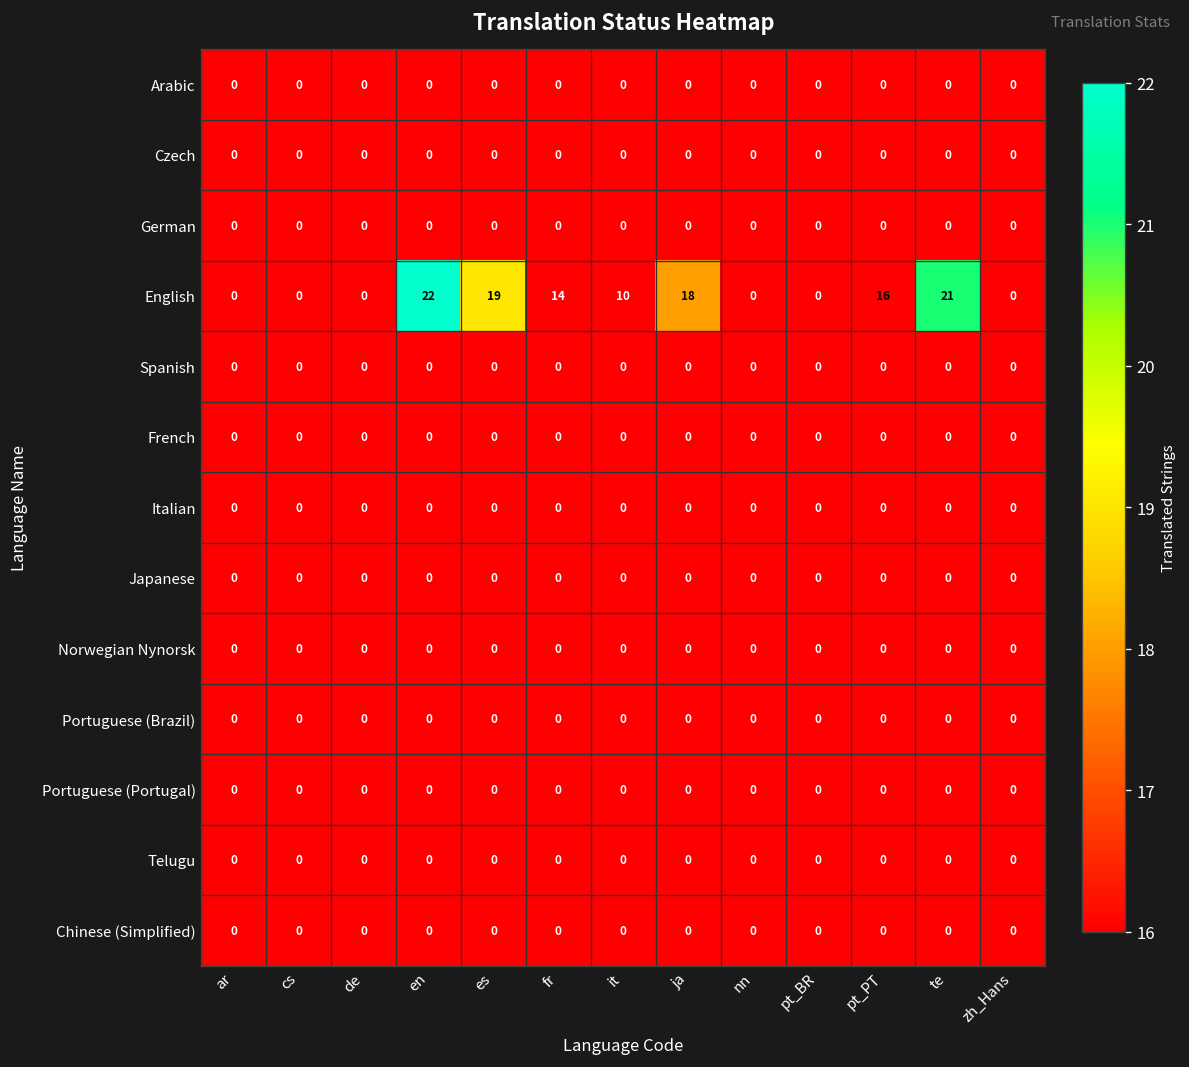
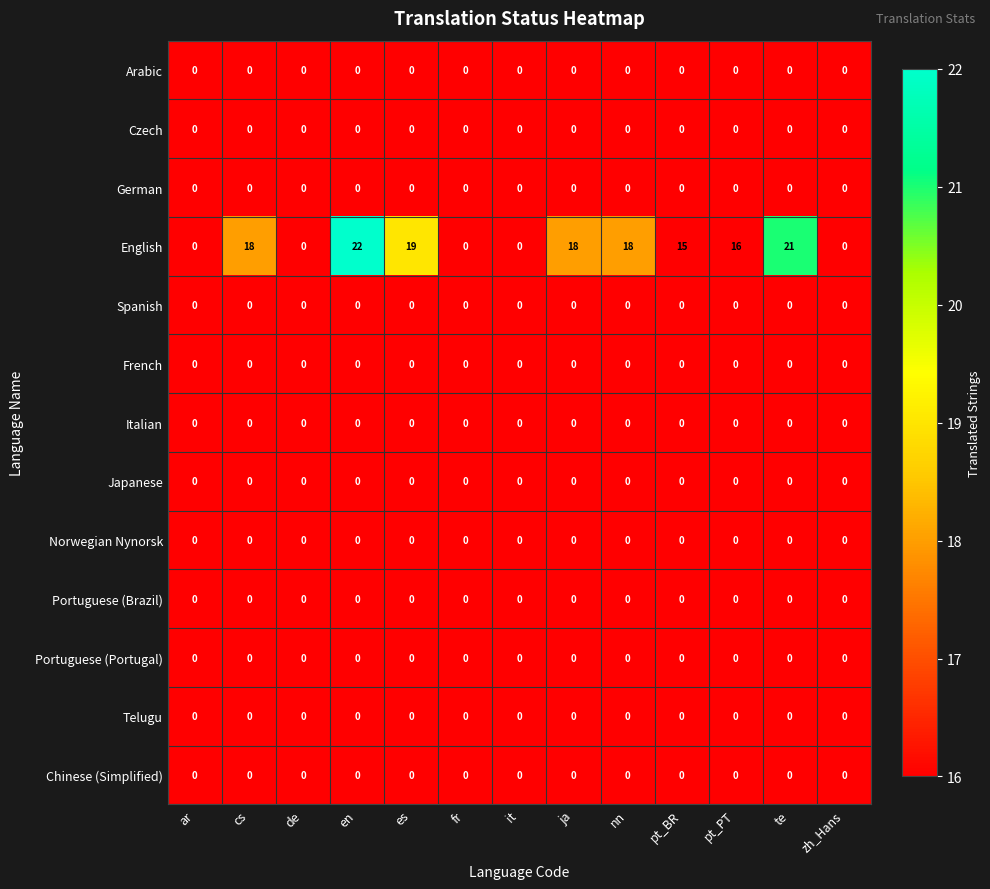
  {
    "Arabic": {
      "ar": 0,
      "cs": 0,
      "de": 0,
      "en": 0,
      "es": 0,
      "fr": 0,
      "it": 0,
      "ja": 0,
      "nn": 0,
      "pt_BR": 0,
      "pt_PT": 0,
      "te": 0,
      "zh_Hans": 0
    },
    "Czech": {
      "ar": 0,
      "cs": 0,
      "de": 0,
      "en": 0,
      "es": 0,
      "fr": 0,
      "it": 0,
      "ja": 0,
      "nn": 0,
      "pt_BR": 0,
      "pt_PT": 0,
      "te": 0,
      "zh_Hans": 0
    },
    "German": {
      "ar": 0,
      "cs": 0,
      "de": 0,
      "en": 0,
      "es": 0,
      "fr": 0,
      "it": 0,
      "ja": 0,
      "nn": 0,
      "pt_BR": 0,
      "pt_PT": 0,
      "te": 0,
      "zh_Hans": 0
    },
    "English": {
      "ar": 0,
-     "cs": 0,
+     "cs": 18,
      "de": 0,
      "en": 22,
      "es": 19,
-     "fr": 14,
-     "it": 10,
+     "fr": 0,
+     "it": 0,
      "ja": 18,
-     "nn": 0,
-     "pt_BR": 0,
+     "nn": 18,
+     "pt_BR": 15,
      "pt_PT": 16,
      "te": 21,
      "zh_Hans": 0
    },
    "Spanish": {
      "ar": 0,
      "cs": 0,
      "de": 0,
      "en": 0,
      "es": 0,
      "fr": 0,
      "it": 0,
      "ja": 0,
      "nn": 0,
      "pt_BR": 0,
      "pt_PT": 0,
      "te": 0,
      "zh_Hans": 0
    },
    "French": {
      "ar": 0,
      "cs": 0,
      "de": 0,
      "en": 0,
      "es": 0,
      "fr": 0,
      "it": 0,
      "ja": 0,
      "nn": 0,
      "pt_BR": 0,
      "pt_PT": 0,
      "te": 0,
      "zh_Hans": 0
    },
    "Italian": {
      "ar": 0,
      "cs": 0,
      "de": 0,
      "en": 0,
      "es": 0,
      "fr": 0,
      "it": 0,
      "ja": 0,
      "nn": 0,
      "pt_BR": 0,
      "pt_PT": 0,
      "te": 0,
      "zh_Hans": 0
    },
    "Japanese": {
      "ar": 0,
      "cs": 0,
      "de": 0,
      "en": 0,
      "es": 0,
      "fr": 0,
      "it": 0,
      "ja": 0,
      "nn": 0,
      "pt_BR": 0,
      "pt_PT": 0,
      "te": 0,
      "zh_Hans": 0
    },
    "Norwegian Nynorsk": {
      "ar": 0,
      "cs": 0,
      "de": 0,
      "en": 0,
      "es": 0,
      "fr": 0,
      "it": 0,
      "ja": 0,
      "nn": 0,
      "pt_BR": 0,
      "pt_PT": 0,
      "te": 0,
      "zh_Hans": 0
    },
    "Portuguese (Brazil)": {
      "ar": 0,
      "cs": 0,
      "de": 0,
      "en": 0,
      "es": 0,
      "fr": 0,
      "it": 0,
      "ja": 0,
      "nn": 0,
      "pt_BR": 0,
      "pt_PT": 0,
      "te": 0,
      "zh_Hans": 0
    },
    "Portuguese (Portugal)": {
      "ar": 0,
      "cs": 0,
      "de": 0,
      "en": 0,
      "es": 0,
      "fr": 0,
      "it": 0,
      "ja": 0,
      "nn": 0,
      "pt_BR": 0,
      "pt_PT": 0,
      "te": 0,
      "zh_Hans": 0
    },
    "Telugu": {
      "ar": 0,
      "cs": 0,
      "de": 0,
      "en": 0,
      "es": 0,
      "fr": 0,
      "it": 0,
      "ja": 0,
      "nn": 0,
      "pt_BR": 0,
      "pt_PT": 0,
      "te": 0,
      "zh_Hans": 0
    },
    "Chinese (Simplified)": {
      "ar": 0,
      "cs": 0,
      "de": 0,
      "en": 0,
      "es": 0,
      "fr": 0,
      "it": 0,
      "ja": 0,
      "nn": 0,
      "pt_BR": 0,
      "pt_PT": 0,
      "te": 0,
      "zh_Hans": 0
    }
  }
